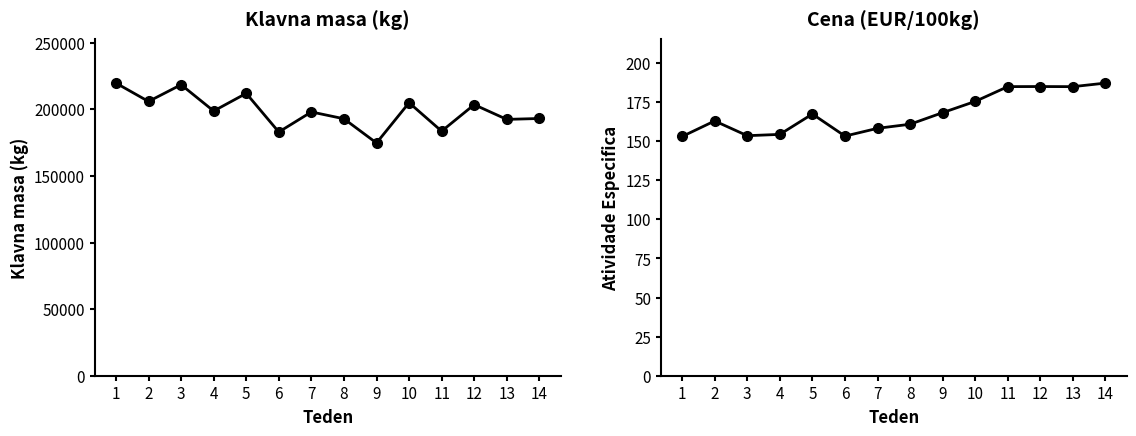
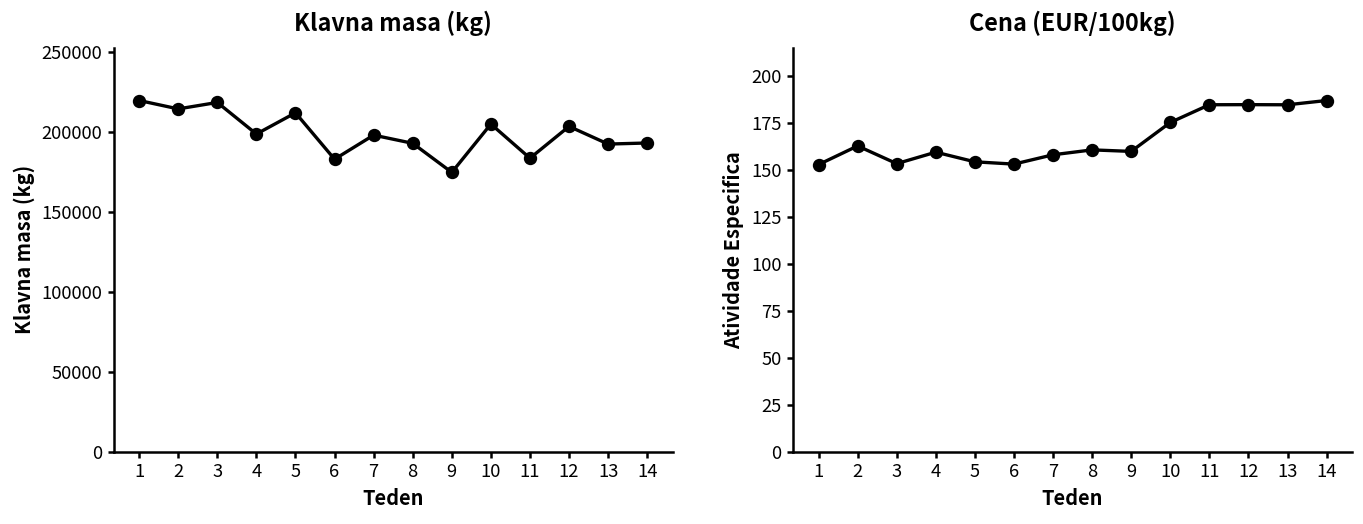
  {
    "Klavna masa (kg)": {
      "1": 220000,
-     "2": 206000,
+     "2": 214000,
      "3": 218000,
      "4": 199000,
      "5": 212000,
      "6": 183000,
      "7": 198000,
      "8": 193000,
      "9": 175000,
      "10": 205000,
      "11": 184000,
      "12": 203000,
      "13": 192000,
      "14": 193000
    },
    "Cena (EUR/100kg)": {
      "1": 153,
      "2": 163,
      "3": 153,
-     "4": 154,
-     "5": 167,
+     "4": 160,
+     "5": 154,
      "6": 153,
      "7": 158,
      "8": 161,
-     "9": 168,
+     "9": 160,
      "10": 175,
      "11": 185,
      "12": 185,
      "13": 185,
      "14": 187
    }
  }
